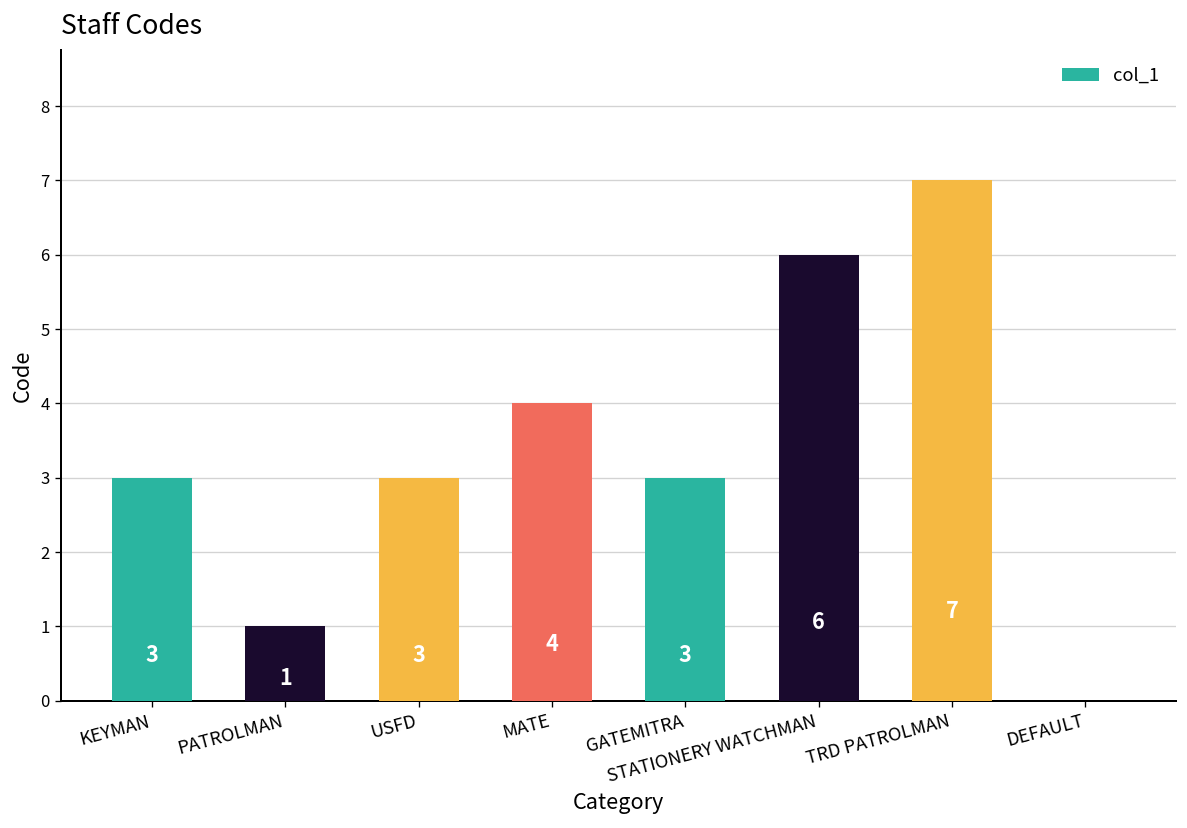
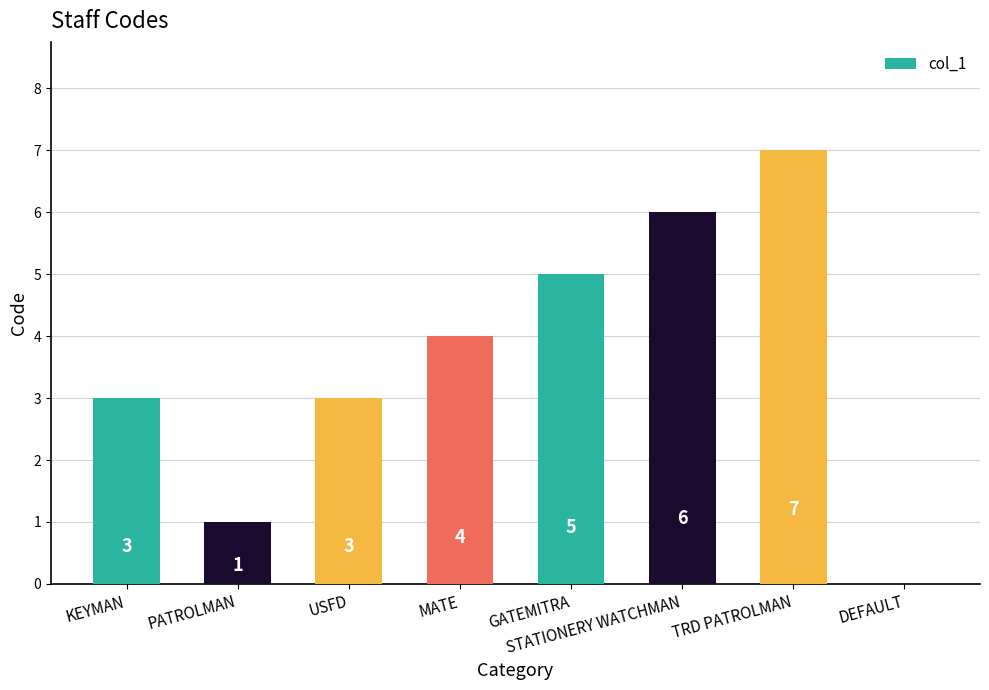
  {
    "KEYMAN": 3,
    "PATROLMAN": 1,
    "USFD": 3,
    "MATE": 4,
-   "GATEMITRA": 3,
+   "GATEMITRA": 5,
    "STATIONERY WATCHMAN": 6,
    "TRD PATROLMAN": 7
  }
